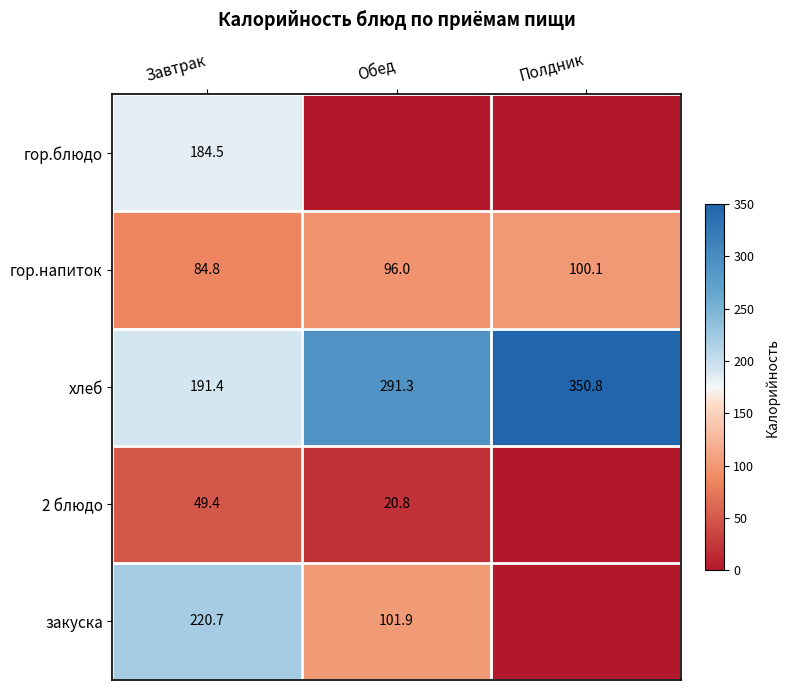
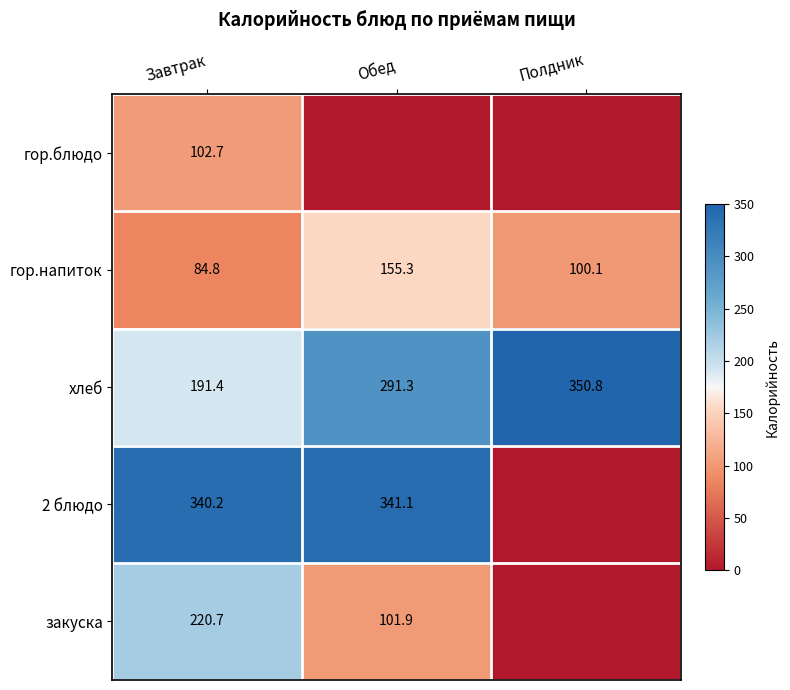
  {
    "гор.блюдо": {
-     "Завтрак": 184.5
+     "Завтрак": 102.7
    },
    "гор.напиток": {
      "Завтрак": 84.8,
-     "Обед": 96.0,
+     "Обед": 155.3,
      "Полдник": 100.1
    },
    "хлеб": {
      "Завтрак": 191.4,
      "Обед": 291.3,
      "Полдник": 350.8
    },
    "2 блюдо": {
-     "Завтрак": 49.4,
-     "Обед": 20.8
+     "Завтрак": 340.2,
+     "Обед": 341.1
    },
    "закуска": {
      "Завтрак": 220.7,
      "Обед": 101.9
    }
  }
